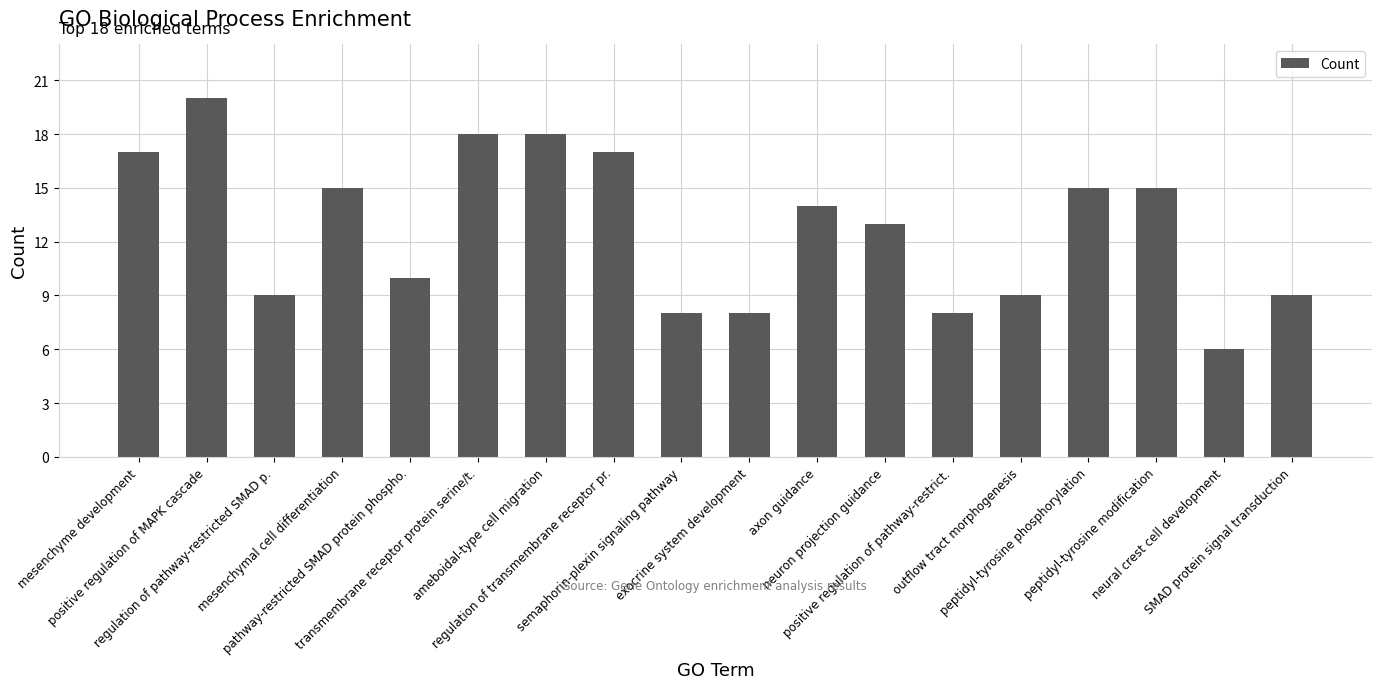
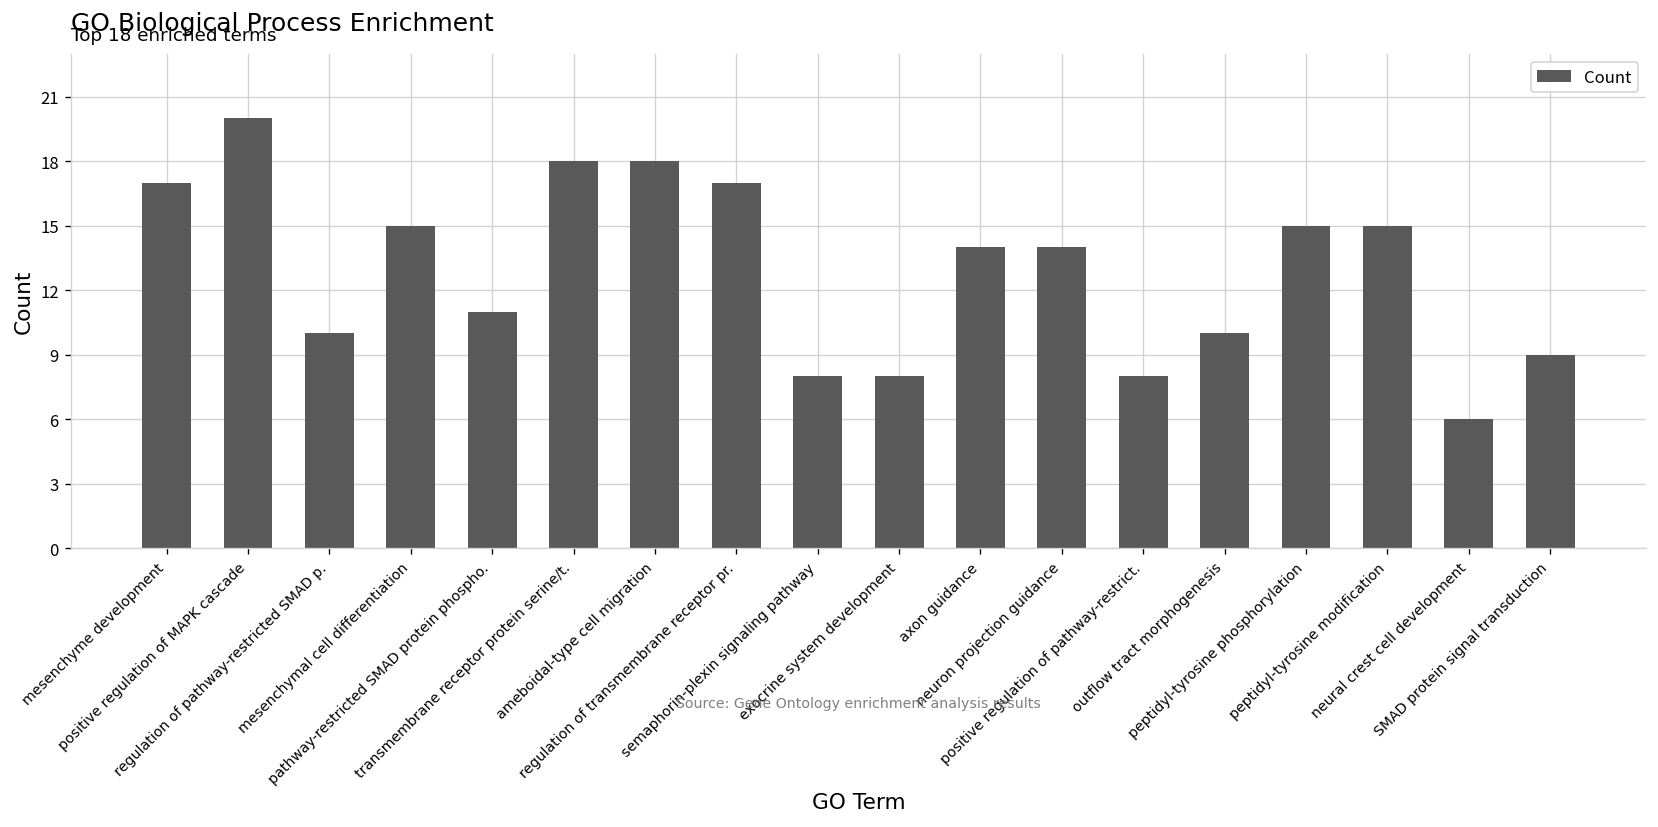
  {
    "mesenchyme development": 17,
    "positive regulation of MAPK cascade": 20,
-   "regulation of pathway-restricted SMAD p.": 9,
+   "regulation of pathway-restricted SMAD p.": 10,
    "mesenchymal cell differentiation": 15,
-   "pathway-restricted SMAD protein phospho.": 10,
+   "pathway-restricted SMAD protein phospho.": 11,
    "transmembrane receptor protein serine/t.": 18,
    "ameboidal-type cell migration": 18,
    "regulation of transmembrane receptor pr.": 17,
    "semaphorin-plexin signaling pathway": 8,
    "exocrine system development": 8,
    "axon guidance": 14,
-   "neuron projection guidance": 13,
+   "neuron projection guidance": 14,
    "positive regulation of pathway-restrict.": 8,
-   "outflow tract morphogenesis": 9,
+   "outflow tract morphogenesis": 10,
    "peptidyl-tyrosine phosphorylation": 15,
    "peptidyl-tyrosine modification": 15,
    "neural crest cell development": 6,
    "SMAD protein signal transduction": 9
  }
